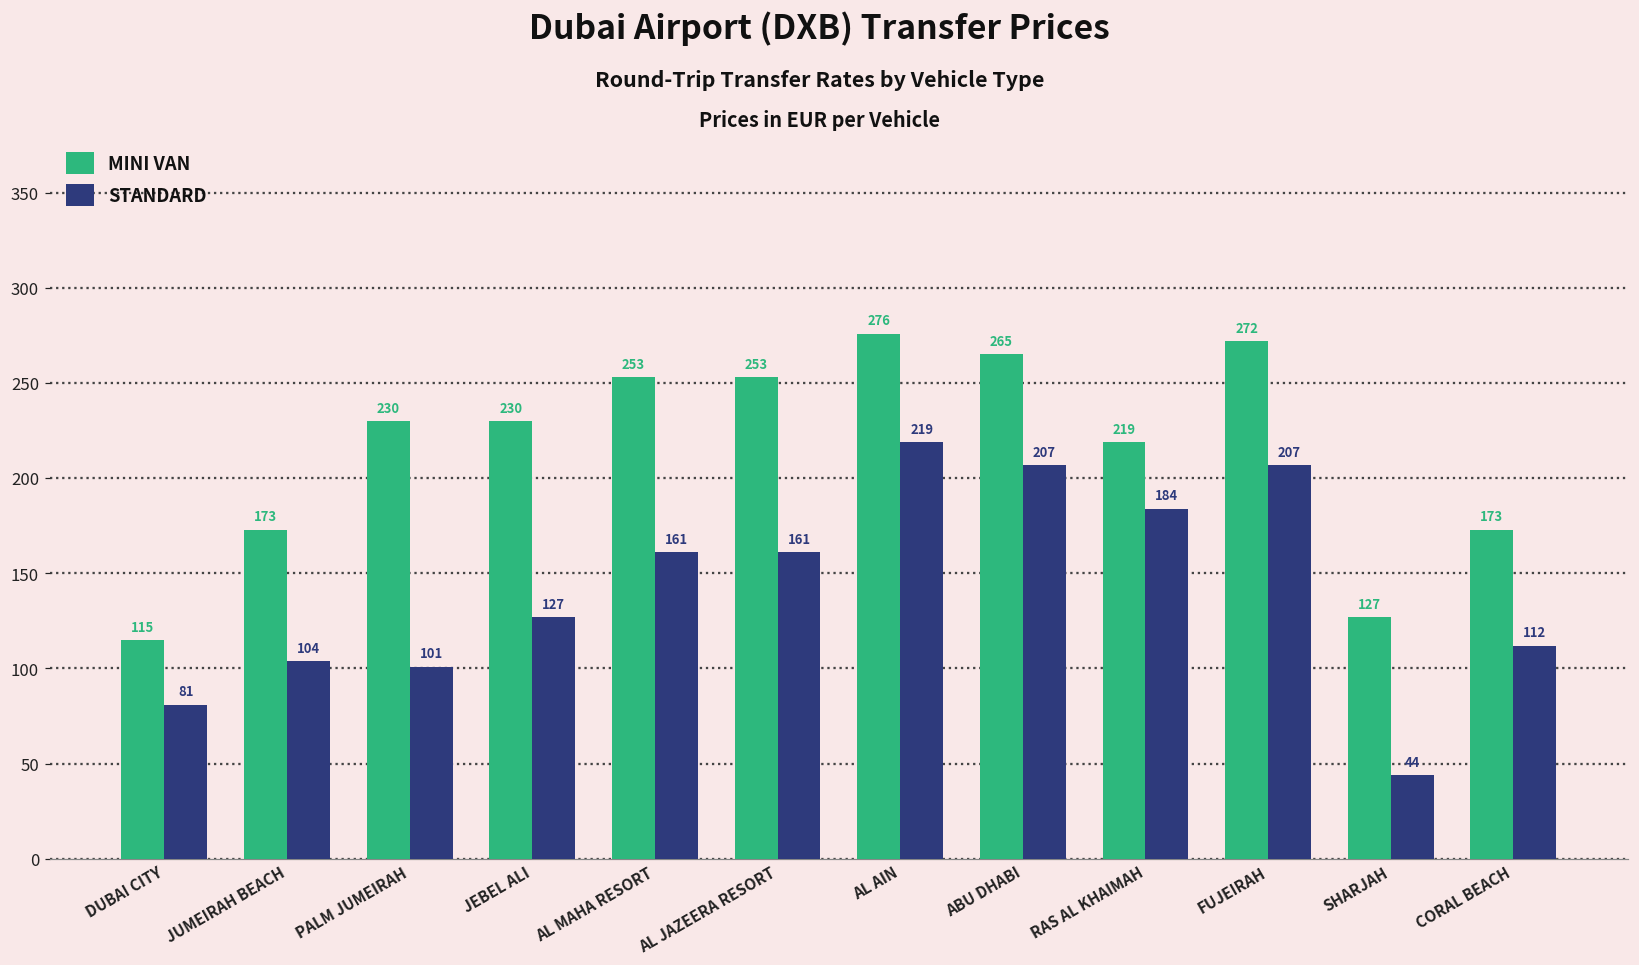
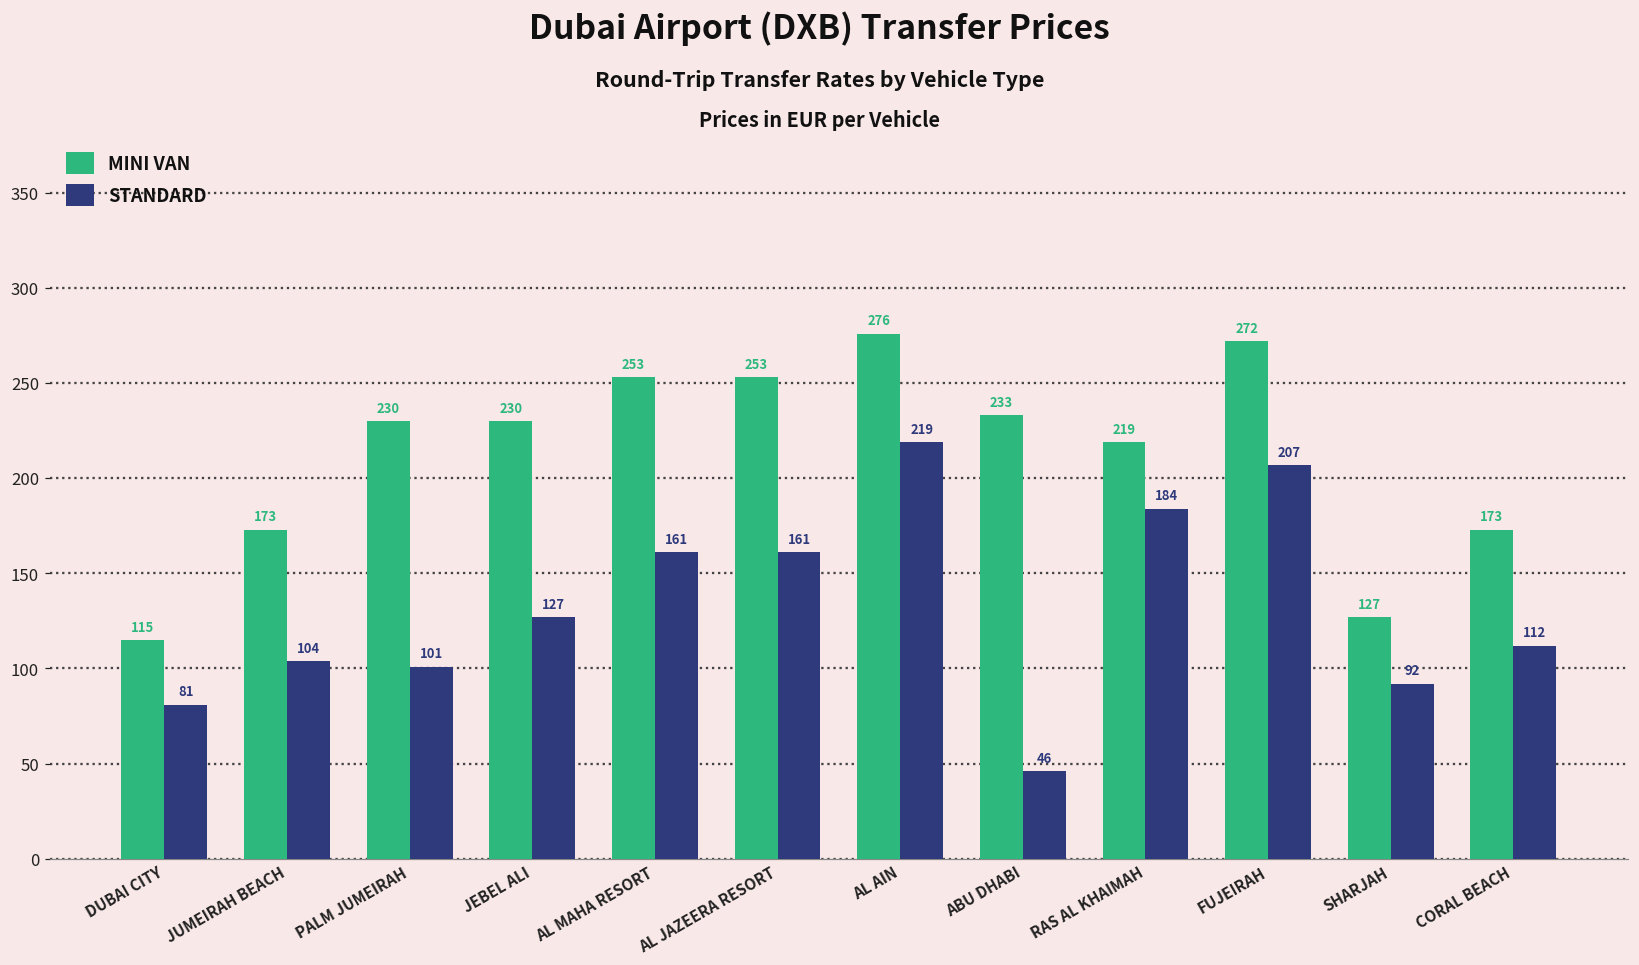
  {
    "MINI VAN": {
      "DUBAI CITY": 115,
      "JUMEIRAH BEACH": 173,
      "PALM JUMEIRAH": 230,
      "JEBEL ALI": 230,
      "AL MAHA RESORT": 253,
      "AL JAZEERA RESORT": 253,
      "AL AIN": 276,
-     "ABU DHABI": 265,
+     "ABU DHABI": 233,
      "RAS AL KHAIMAH": 219,
      "FUJEIRAH": 272,
      "SHARJAH": 127,
      "CORAL BEACH": 173
    },
    "STANDARD": {
      "DUBAI CITY": 81,
      "JUMEIRAH BEACH": 104,
      "PALM JUMEIRAH": 101,
      "JEBEL ALI": 127,
      "AL MAHA RESORT": 161,
      "AL JAZEERA RESORT": 161,
      "AL AIN": 219,
-     "ABU DHABI": 207,
+     "ABU DHABI": 46,
      "RAS AL KHAIMAH": 184,
      "FUJEIRAH": 207,
-     "SHARJAH": 44,
+     "SHARJAH": 92,
      "CORAL BEACH": 112
    }
  }
